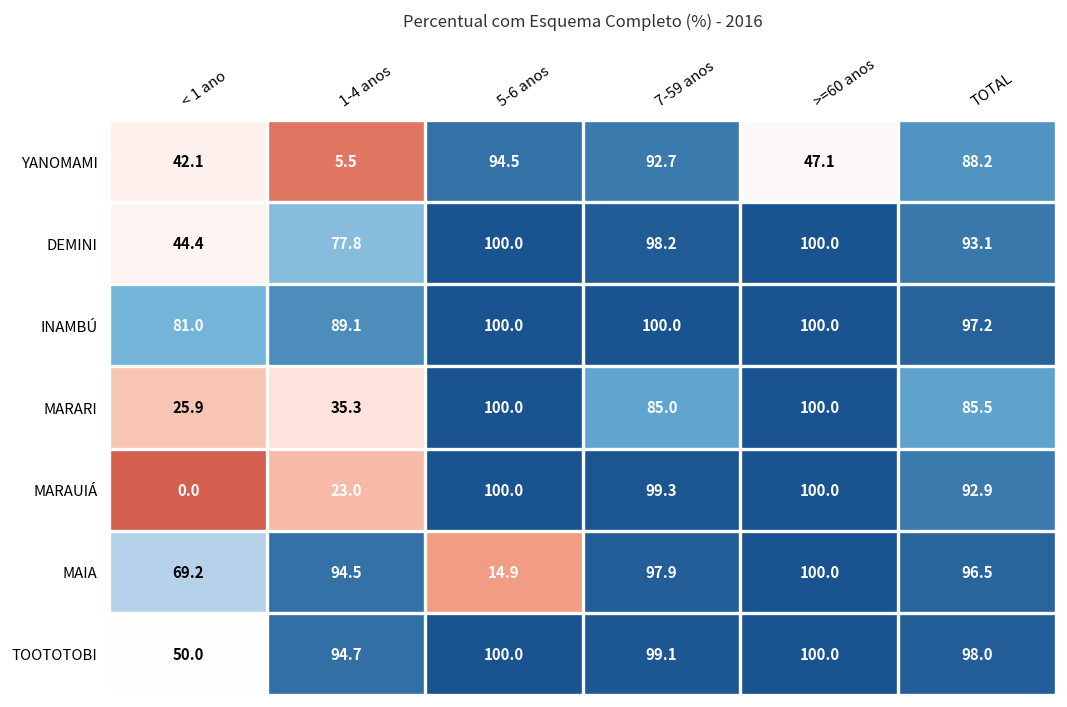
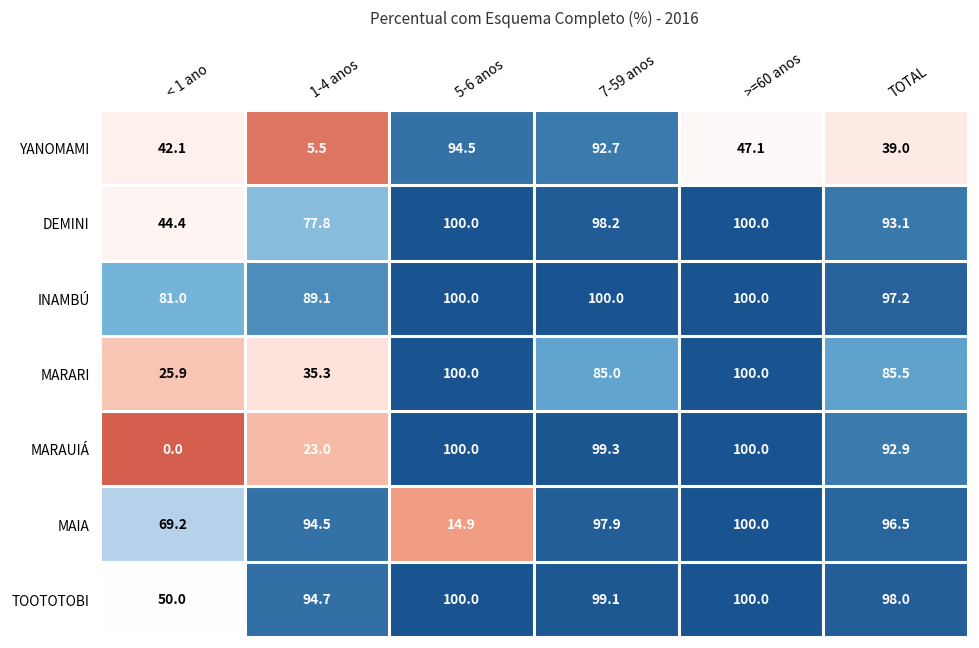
  {
    "YANOMAMI": {
      "< 1 ano": 42.1,
      "1-4 anos": 5.5,
      "5-6 anos": 94.5,
      "7-59 anos": 92.7,
      ">=60 anos": 47.1,
-     "TOTAL": 88.2
+     "TOTAL": 39.0
    },
    "DEMINI": {
      "< 1 ano": 44.4,
      "1-4 anos": 77.8,
      "5-6 anos": 100.0,
      "7-59 anos": 98.2,
      ">=60 anos": 100.0,
      "TOTAL": 93.1
    },
    "INAMBÚ": {
      "< 1 ano": 81.0,
      "1-4 anos": 89.1,
      "5-6 anos": 100.0,
      "7-59 anos": 100.0,
      ">=60 anos": 100.0,
      "TOTAL": 97.2
    },
    "MARARI": {
      "< 1 ano": 25.9,
      "1-4 anos": 35.3,
      "5-6 anos": 100.0,
      "7-59 anos": 85.0,
      ">=60 anos": 100.0,
      "TOTAL": 85.5
    },
    "MARAUIÁ": {
      "< 1 ano": 0.0,
      "1-4 anos": 23.0,
      "5-6 anos": 100.0,
      "7-59 anos": 99.3,
      ">=60 anos": 100.0,
      "TOTAL": 92.9
    },
    "MAIA": {
      "< 1 ano": 69.2,
      "1-4 anos": 94.5,
      "5-6 anos": 14.9,
      "7-59 anos": 97.9,
      ">=60 anos": 100.0,
      "TOTAL": 96.5
    },
    "TOOTOTOBI": {
      "< 1 ano": 50.0,
      "1-4 anos": 94.7,
      "5-6 anos": 100.0,
      "7-59 anos": 99.1,
      ">=60 anos": 100.0,
      "TOTAL": 98.0
    }
  }
